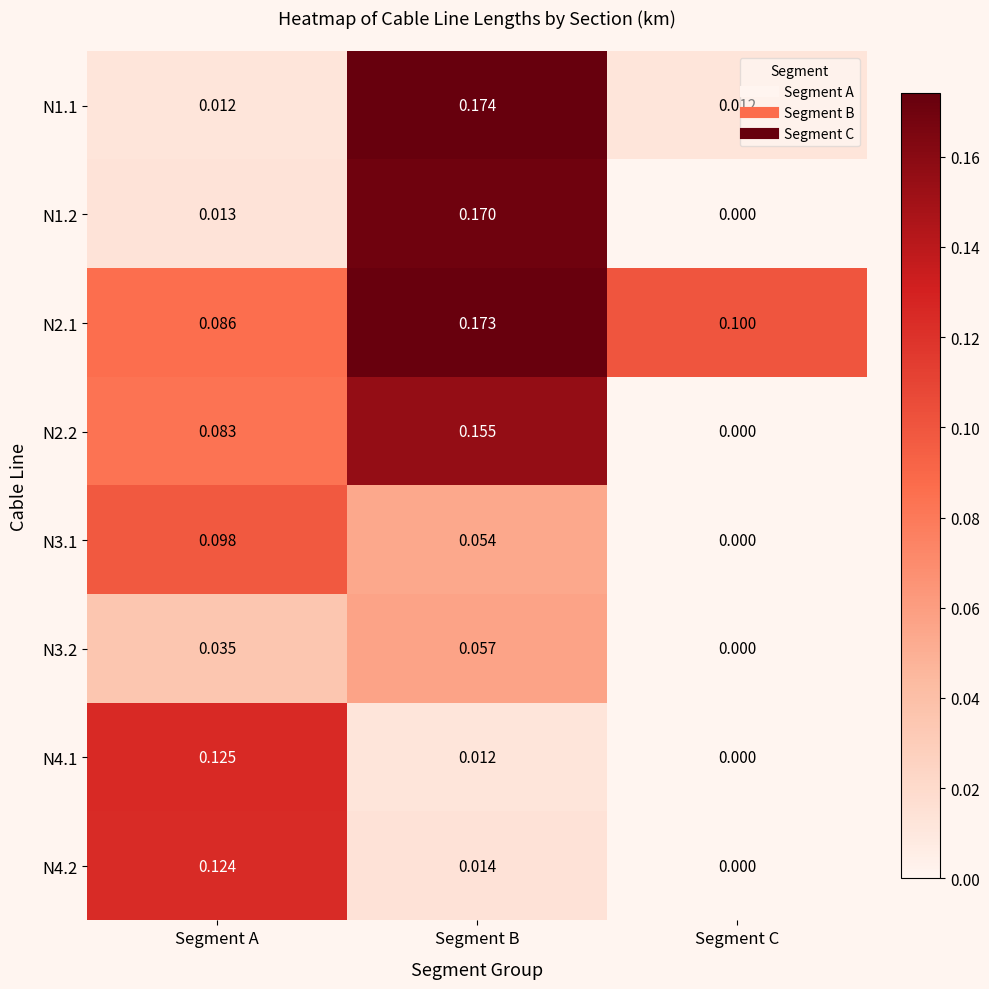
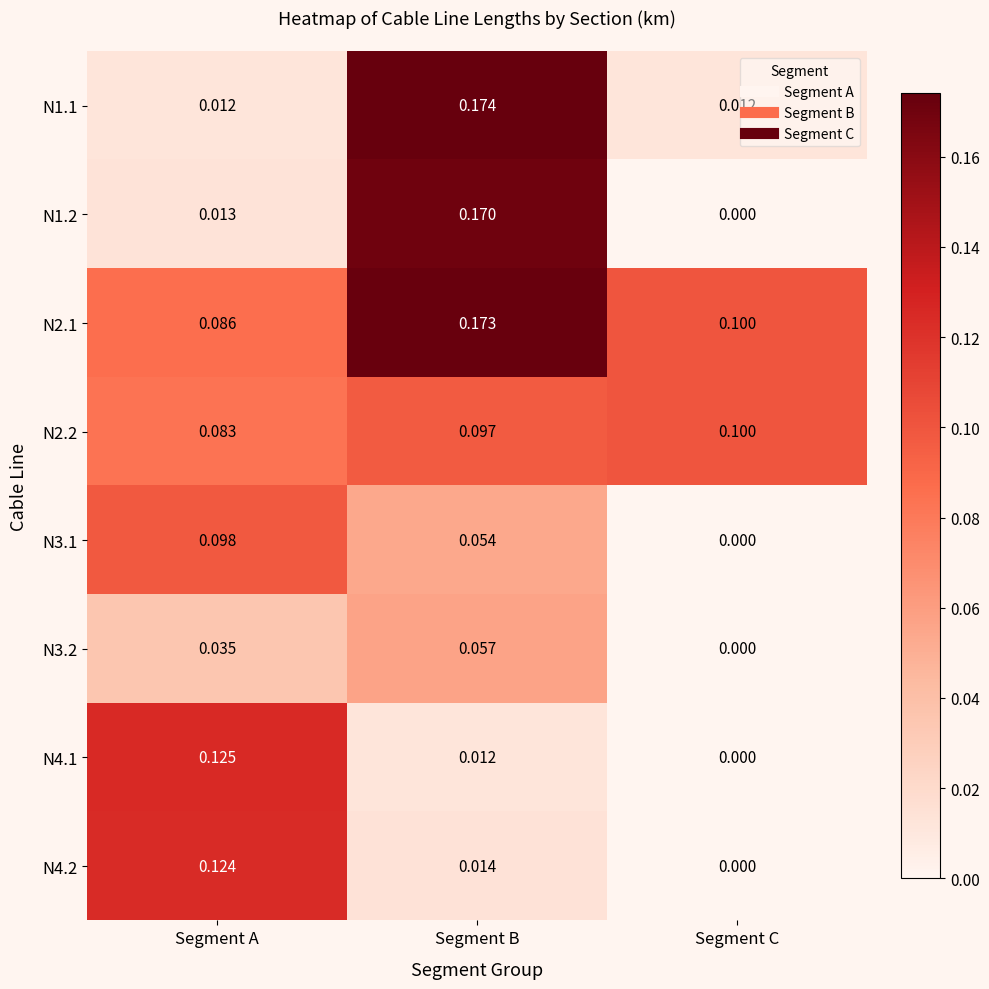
  {
    "N1.1": {
      "Segment A": 0.012,
      "Segment B": 0.174
    },
    "N1.2": {
      "Segment A": 0.013,
      "Segment B": 0.170,
      "Segment C": 0.000
    },
    "N2.1": {
      "Segment A": 0.086,
      "Segment B": 0.173,
      "Segment C": 0.100
    },
    "N2.2": {
      "Segment A": 0.083,
-     "Segment B": 0.155,
-     "Segment C": 0.000
+     "Segment B": 0.097,
+     "Segment C": 0.100
    },
    "N3.1": {
      "Segment A": 0.098,
      "Segment B": 0.054,
      "Segment C": 0.000
    },
    "N3.2": {
      "Segment A": 0.035,
      "Segment B": 0.057,
      "Segment C": 0.000
    },
    "N4.1": {
      "Segment A": 0.125,
      "Segment B": 0.012,
      "Segment C": 0.000
    },
    "N4.2": {
      "Segment A": 0.124,
      "Segment B": 0.014,
      "Segment C": 0.000
    }
  }
